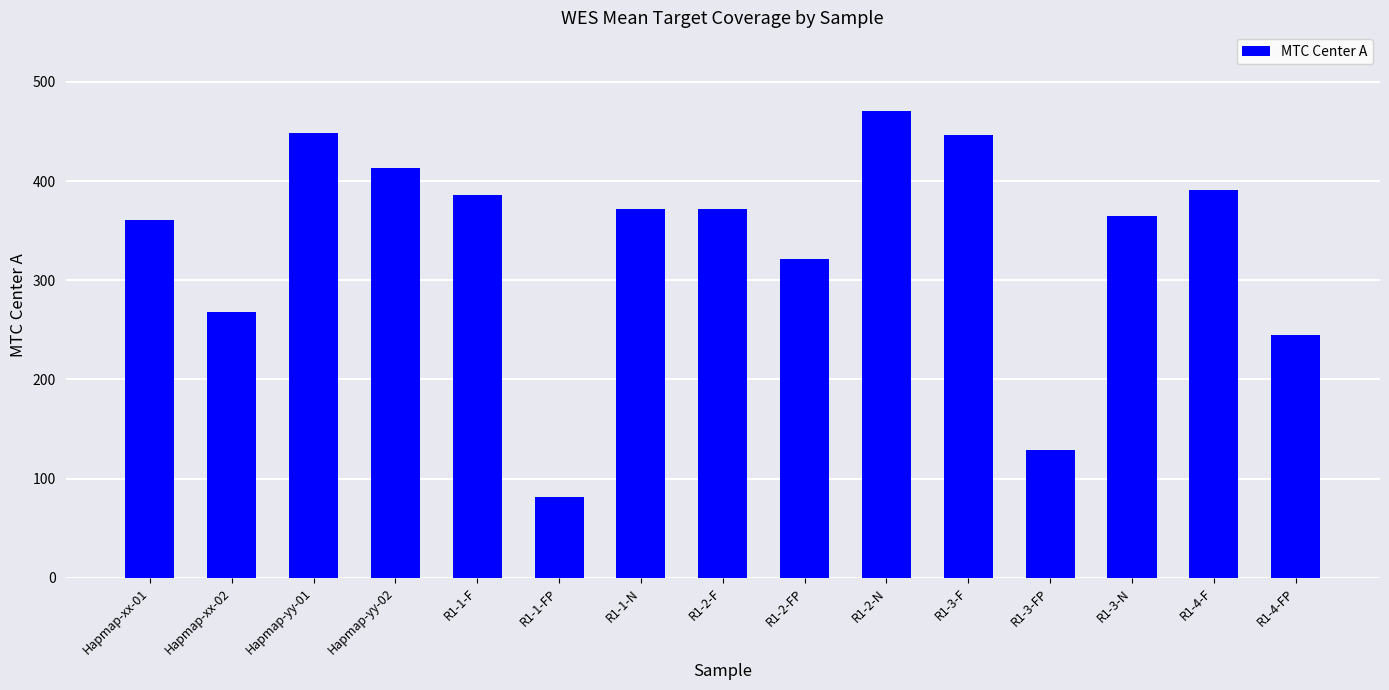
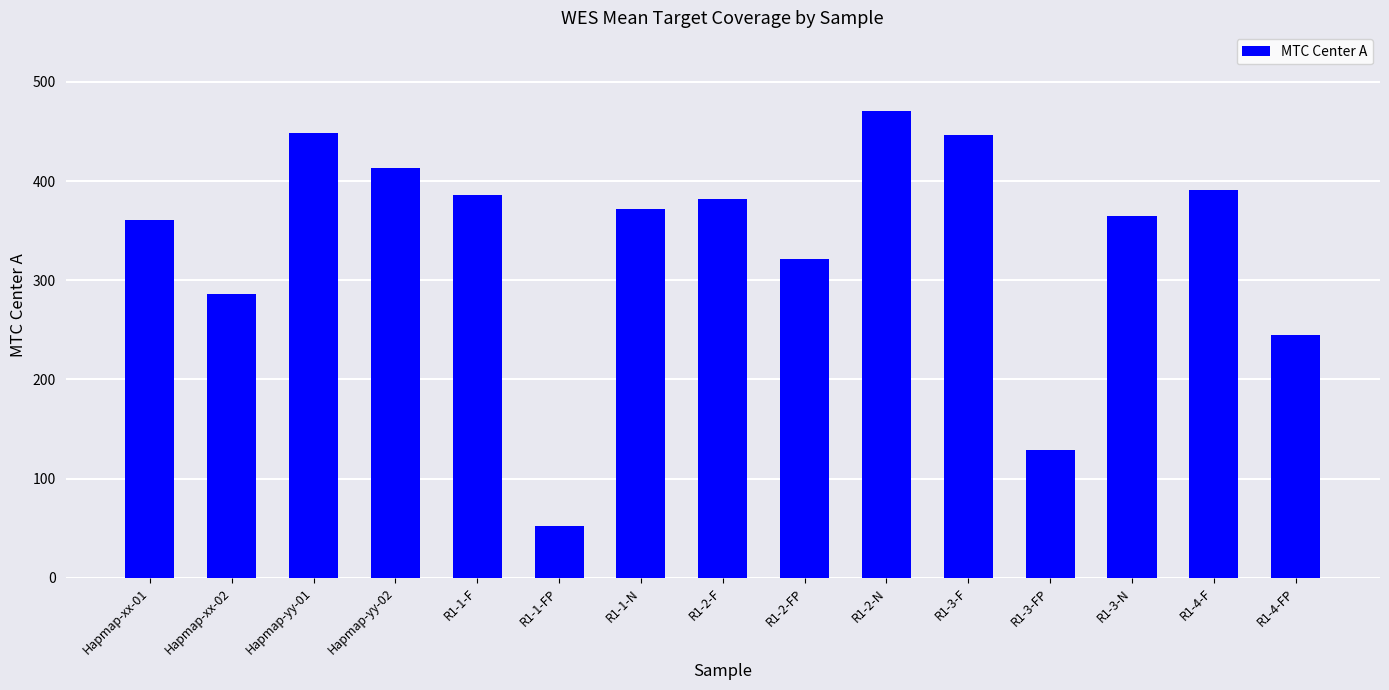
  {
    "Hapmap-xx-01": 360,
-   "Hapmap-xx-02": 270,
+   "Hapmap-xx-02": 290,
    "Hapmap-yy-01": 450,
    "Hapmap-yy-02": 410,
    "R1-1-F": 390,
-   "R1-1-FP": 80,
+   "R1-1-FP": 50,
    "R1-1-N": 370,
-   "R1-2-F": 370,
+   "R1-2-F": 380,
    "R1-2-FP": 320,
    "R1-2-N": 470,
    "R1-3-F": 450,
    "R1-3-FP": 130,
    "R1-3-N": 370,
    "R1-4-F": 390,
    "R1-4-FP": 240
  }
